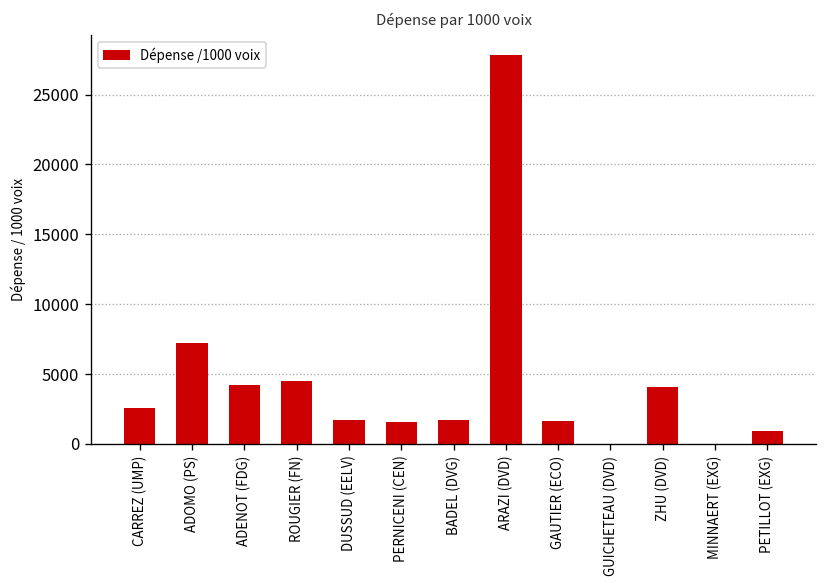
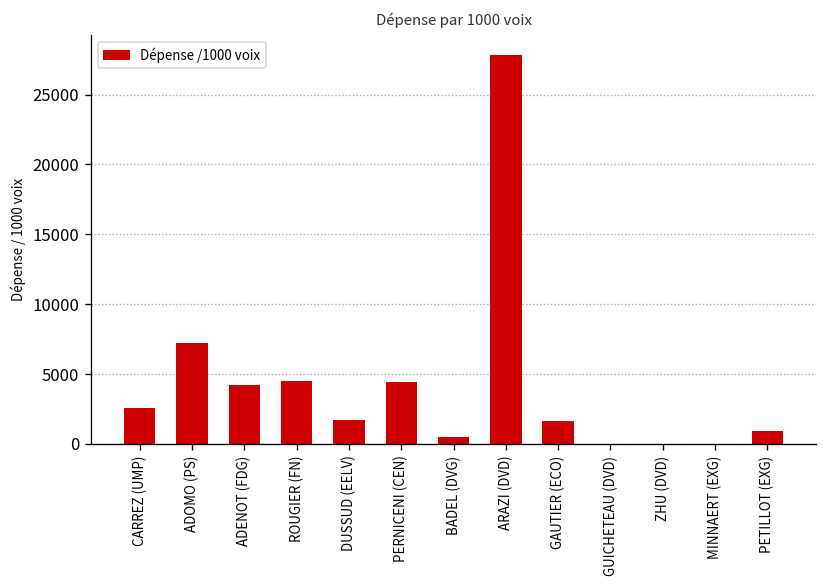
  {
    "CARREZ (UMP)": 2600,
    "ADOMO (PS)": 7200,
    "ADENOT (FDG)": 4200,
    "ROUGIER (FN)": 4500,
    "DUSSUD (EELV)": 1700,
-   "PERNICENI (CEN)": 1600,
-   "BADEL (DVG)": 1700,
+   "PERNICENI (CEN)": 4400,
+   "BADEL (DVG)": 500,
    "ARAZI (DVD)": 27900,
    "GAUTIER (ECO)": 1600,
    "GUICHETEAU (DVD)": 0,
-   "ZHU (DVD)": 4100,
+   "ZHU (DVD)": 0,
    "MINNAERT (EXG)": 0,
    "PETILLOT (EXG)": 900
  }
